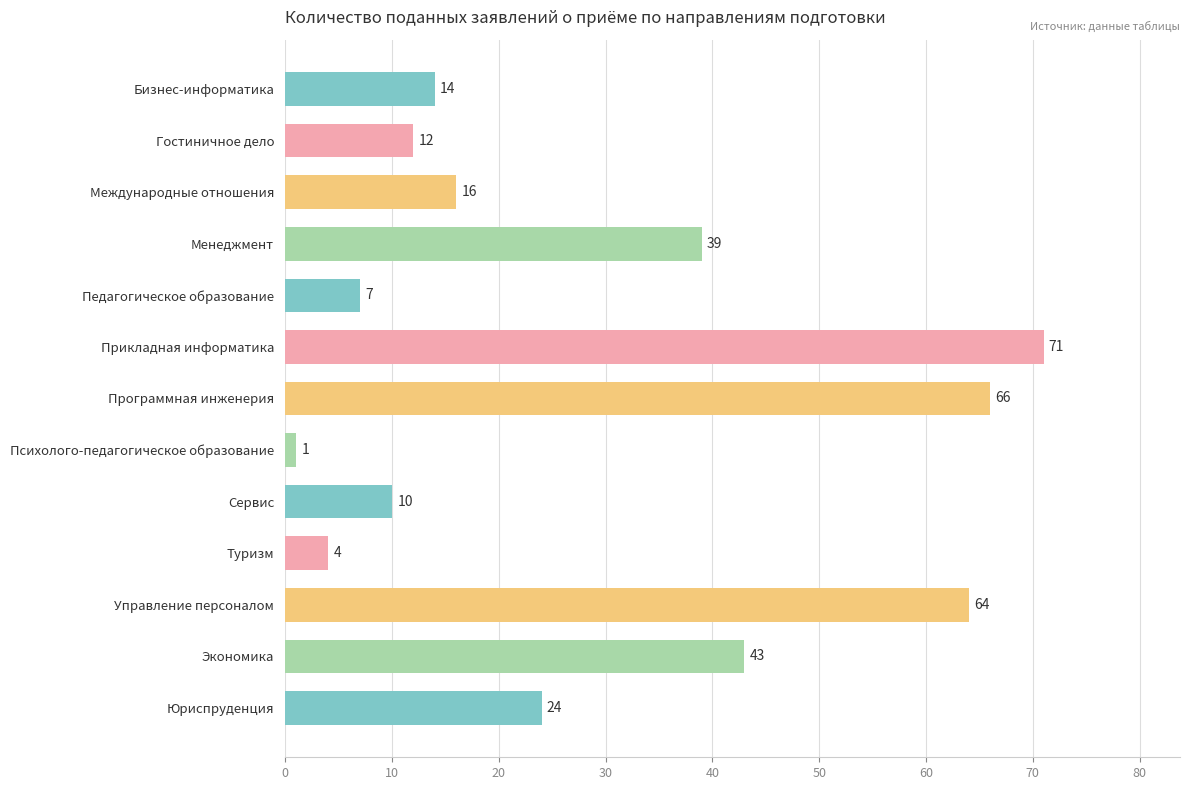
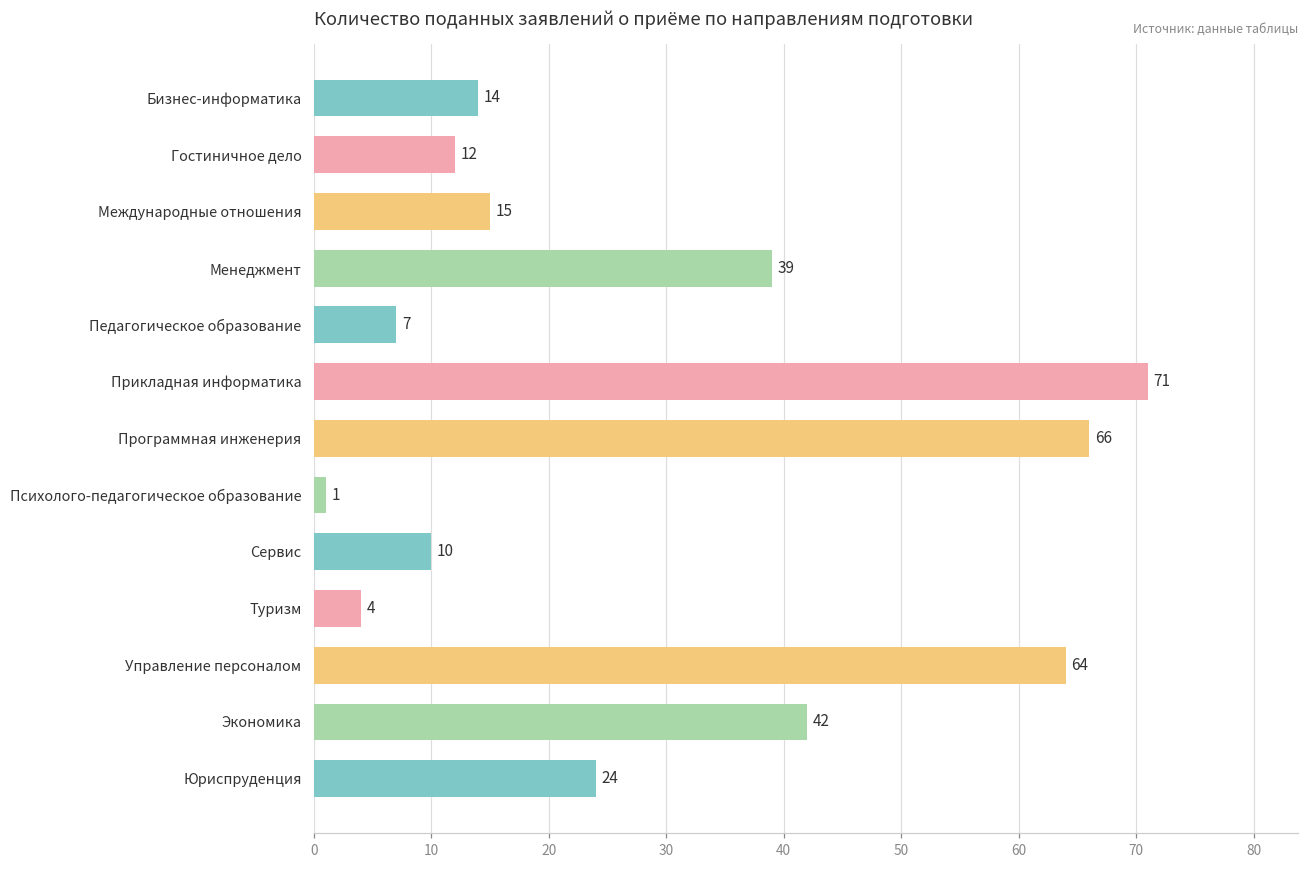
  {
    "Бизнес-информатика": 14,
    "Гостиничное дело": 12,
-   "Международные отношения": 16,
+   "Международные отношения": 15,
    "Менеджмент": 39,
    "Педагогическое образование": 7,
    "Прикладная информатика": 71,
    "Программная инженерия": 66,
    "Психолого-педагогическое образование": 1,
    "Сервис": 10,
    "Туризм": 4,
    "Управление персоналом": 64,
-   "Экономика": 43,
+   "Экономика": 42,
    "Юриспруденция": 24
  }
